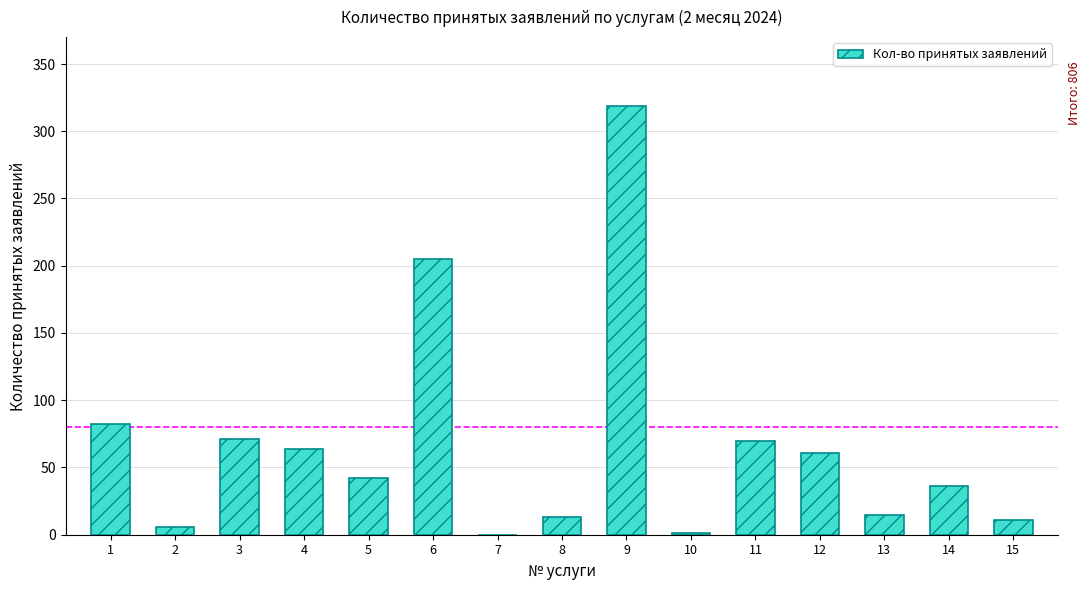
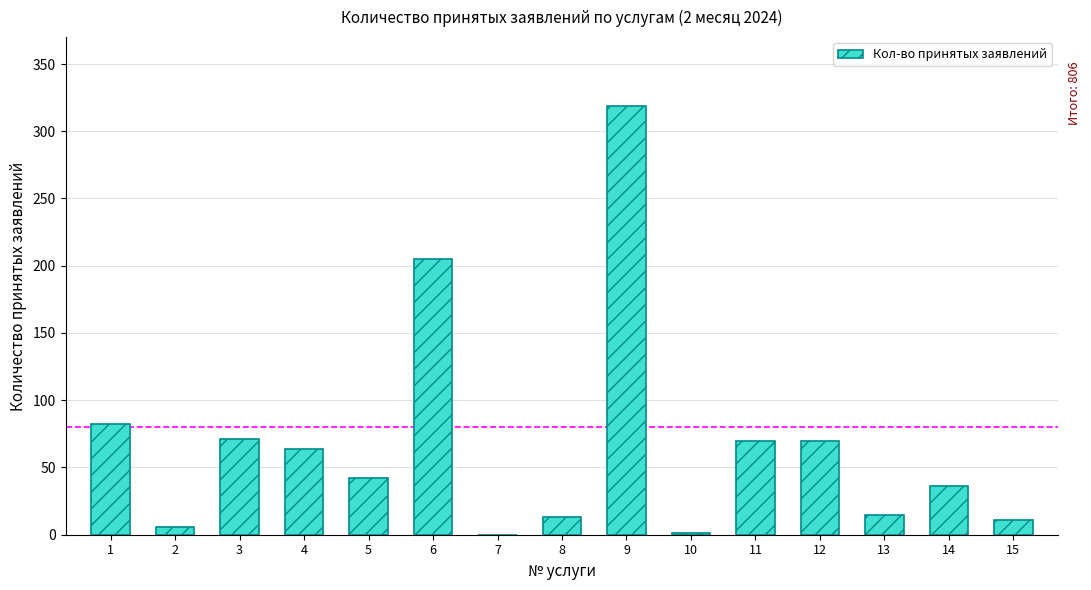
  {
    "1": 82,
    "2": 6,
    "3": 71,
    "4": 64,
    "5": 42,
    "6": 205,
    "7": 0,
    "8": 13,
    "9": 319,
    "11": 70,
-   "12": 61,
+   "12": 70,
    "13": 15,
    "14": 36,
    "15": 11
  }
